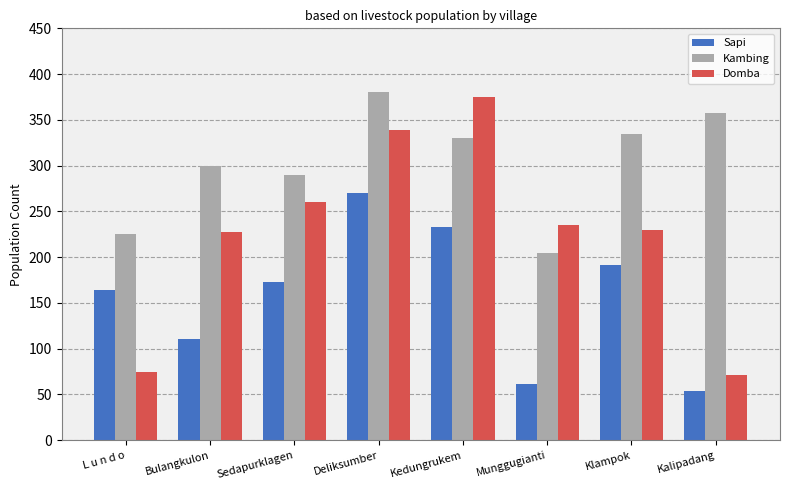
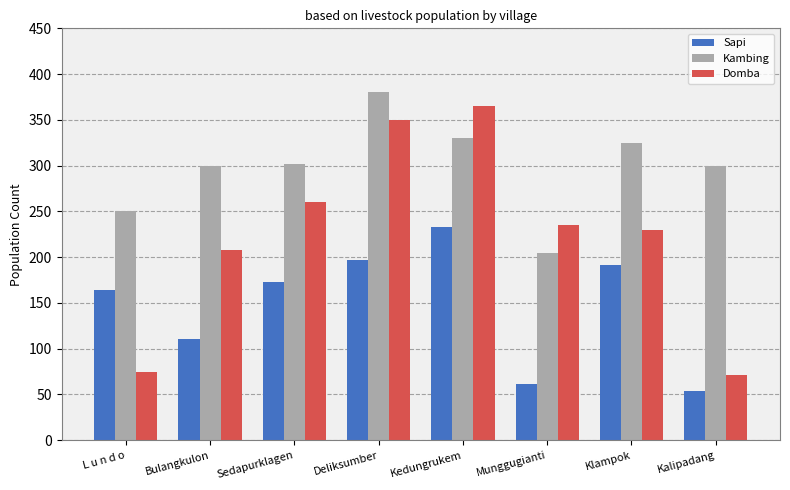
  {
    "Sapi": {
      "L u n d o": 160,
      "Bulangkulon": 110,
      "Sedapurklagen": 170,
-     "Deliksumber": 270,
+     "Deliksumber": 200,
      "Kedungrukem": 230,
      "Munggugianti": 60,
      "Klampok": 190,
      "Kalipadang": 50
    },
    "Kambing": {
-     "L u n d o": 230,
+     "L u n d o": 250,
      "Bulangkulon": 300,
-     "Sedapurklagen": 290,
+     "Sedapurklagen": 300,
      "Deliksumber": 380,
      "Kedungrukem": 330,
      "Munggugianti": 210,
-     "Klampok": 340,
-     "Kalipadang": 360
+     "Klampok": 330,
+     "Kalipadang": 300
    },
    "Domba": {
      "L u n d o": 80,
-     "Bulangkulon": 230,
+     "Bulangkulon": 210,
      "Sedapurklagen": 260,
-     "Deliksumber": 340,
-     "Kedungrukem": 380,
+     "Deliksumber": 350,
+     "Kedungrukem": 370,
      "Munggugianti": 240,
      "Klampok": 230,
      "Kalipadang": 70
    }
  }
